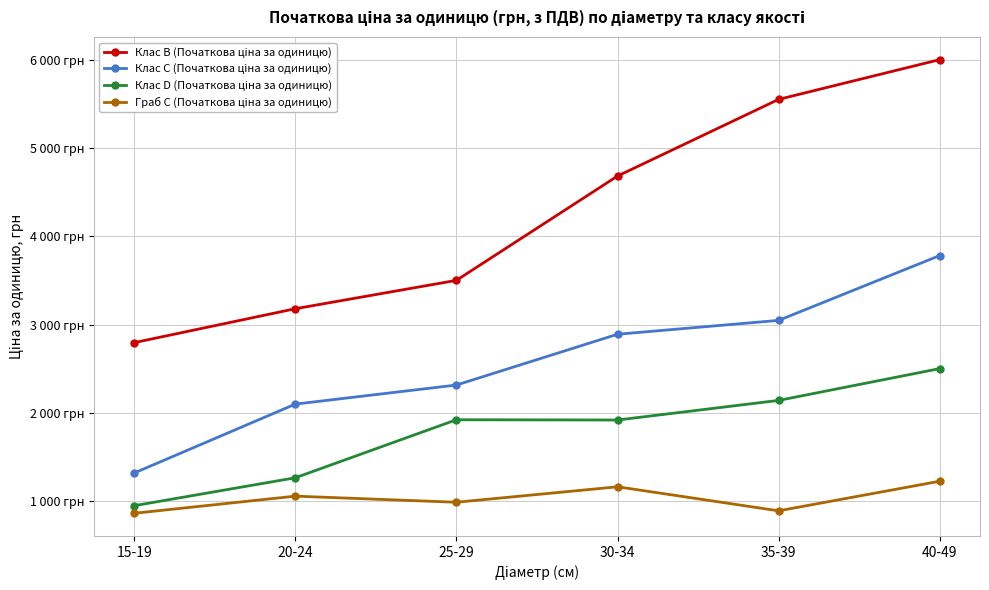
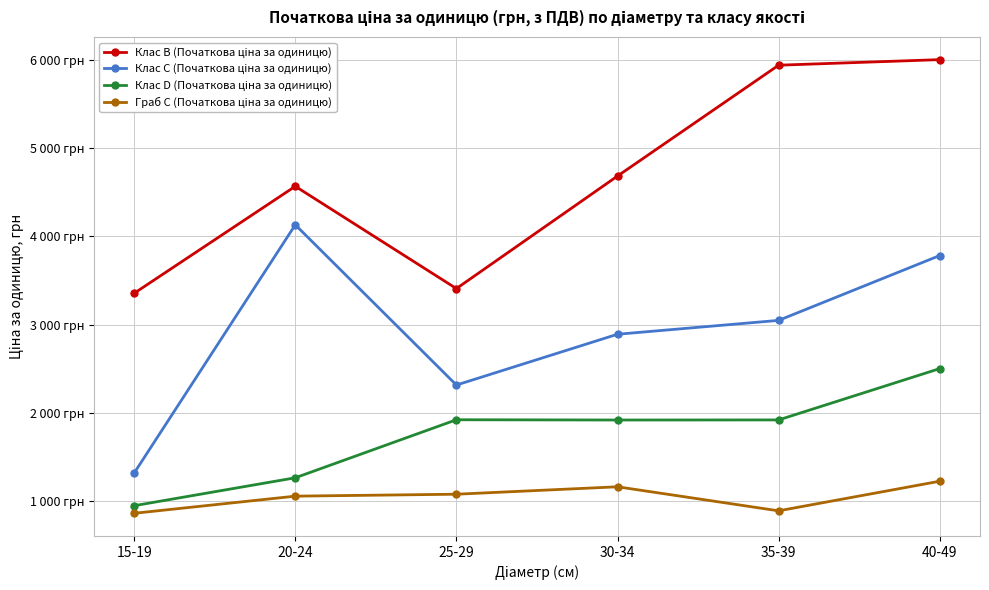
  {
    "Клас B (Початкова ціна за одиницю)": {
-     "15-19": "2800 грн",
-     "20-24": "3200 грн",
-     "25-29": "3500 грн",
+     "15-19": "3400 грн",
+     "20-24": "4600 грн",
+     "25-29": "3400 грн",
      "30-34": "4700 грн",
-     "35-39": "5600 грн",
+     "35-39": "5900 грн",
      "40-49": "6000 грн"
    },
    "Клас C (Початкова ціна за одиницю)": {
      "15-19": "1300 грн",
-     "20-24": "2100 грн",
+     "20-24": "4100 грн",
      "25-29": "2300 грн",
      "30-34": "2900 грн",
      "35-39": "3000 грн",
      "40-49": "3800 грн"
    },
    "Клас D (Початкова ціна за одиницю)": {
      "15-19": "1000 грн",
      "20-24": "1300 грн",
      "25-29": "1900 грн",
      "30-34": "1900 грн",
-     "35-39": "2100 грн",
+     "35-39": "1900 грн",
      "40-49": "2500 грн"
    },
    "Граб C (Початкова ціна за одиницю)": {
      "15-19": "900 грн",
      "20-24": "1100 грн",
-     "25-29": "1000 грн",
+     "25-29": "1100 грн",
      "30-34": "1200 грн",
      "35-39": "900 грн",
      "40-49": "1200 грн"
    }
  }
